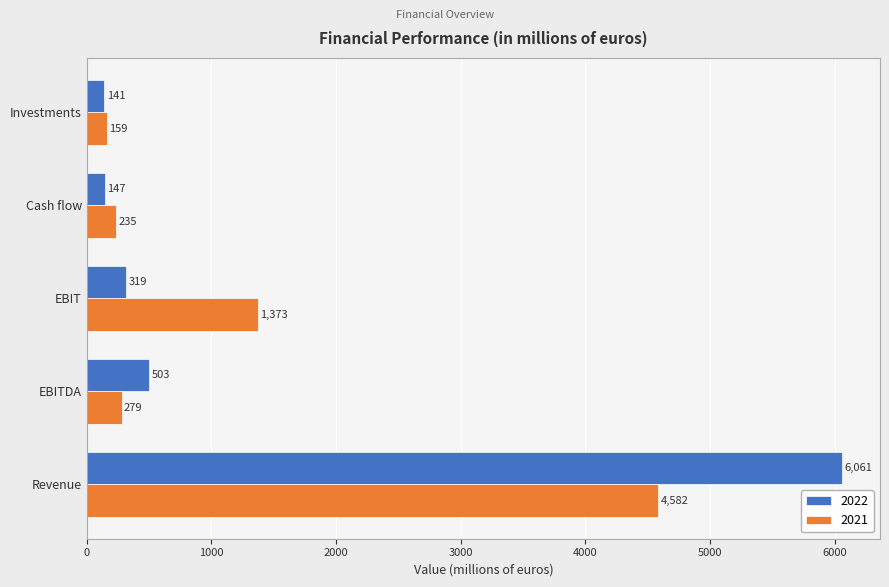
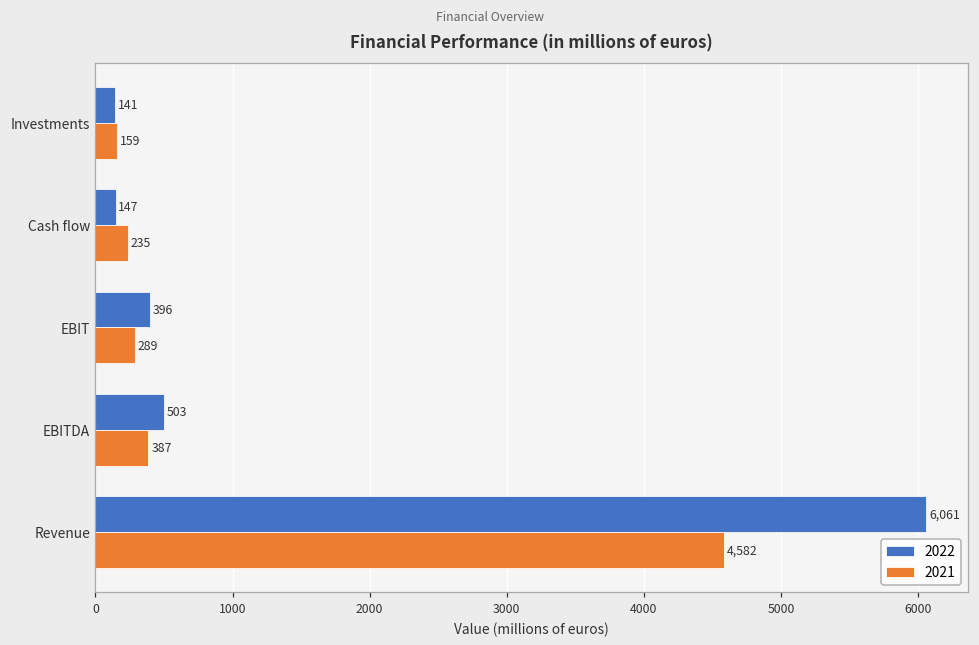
  {
    "2022": {
      "Investments": "141",
      "Cash flow": "147",
-     "EBIT": "319",
+     "EBIT": "396",
      "EBITDA": "503",
      "Revenue": "6,061"
    },
    "2021": {
      "Investments": "159",
      "Cash flow": "235",
-     "EBIT": "1,373",
-     "EBITDA": "279",
+     "EBIT": "289",
+     "EBITDA": "387",
      "Revenue": "4,582"
    }
  }
